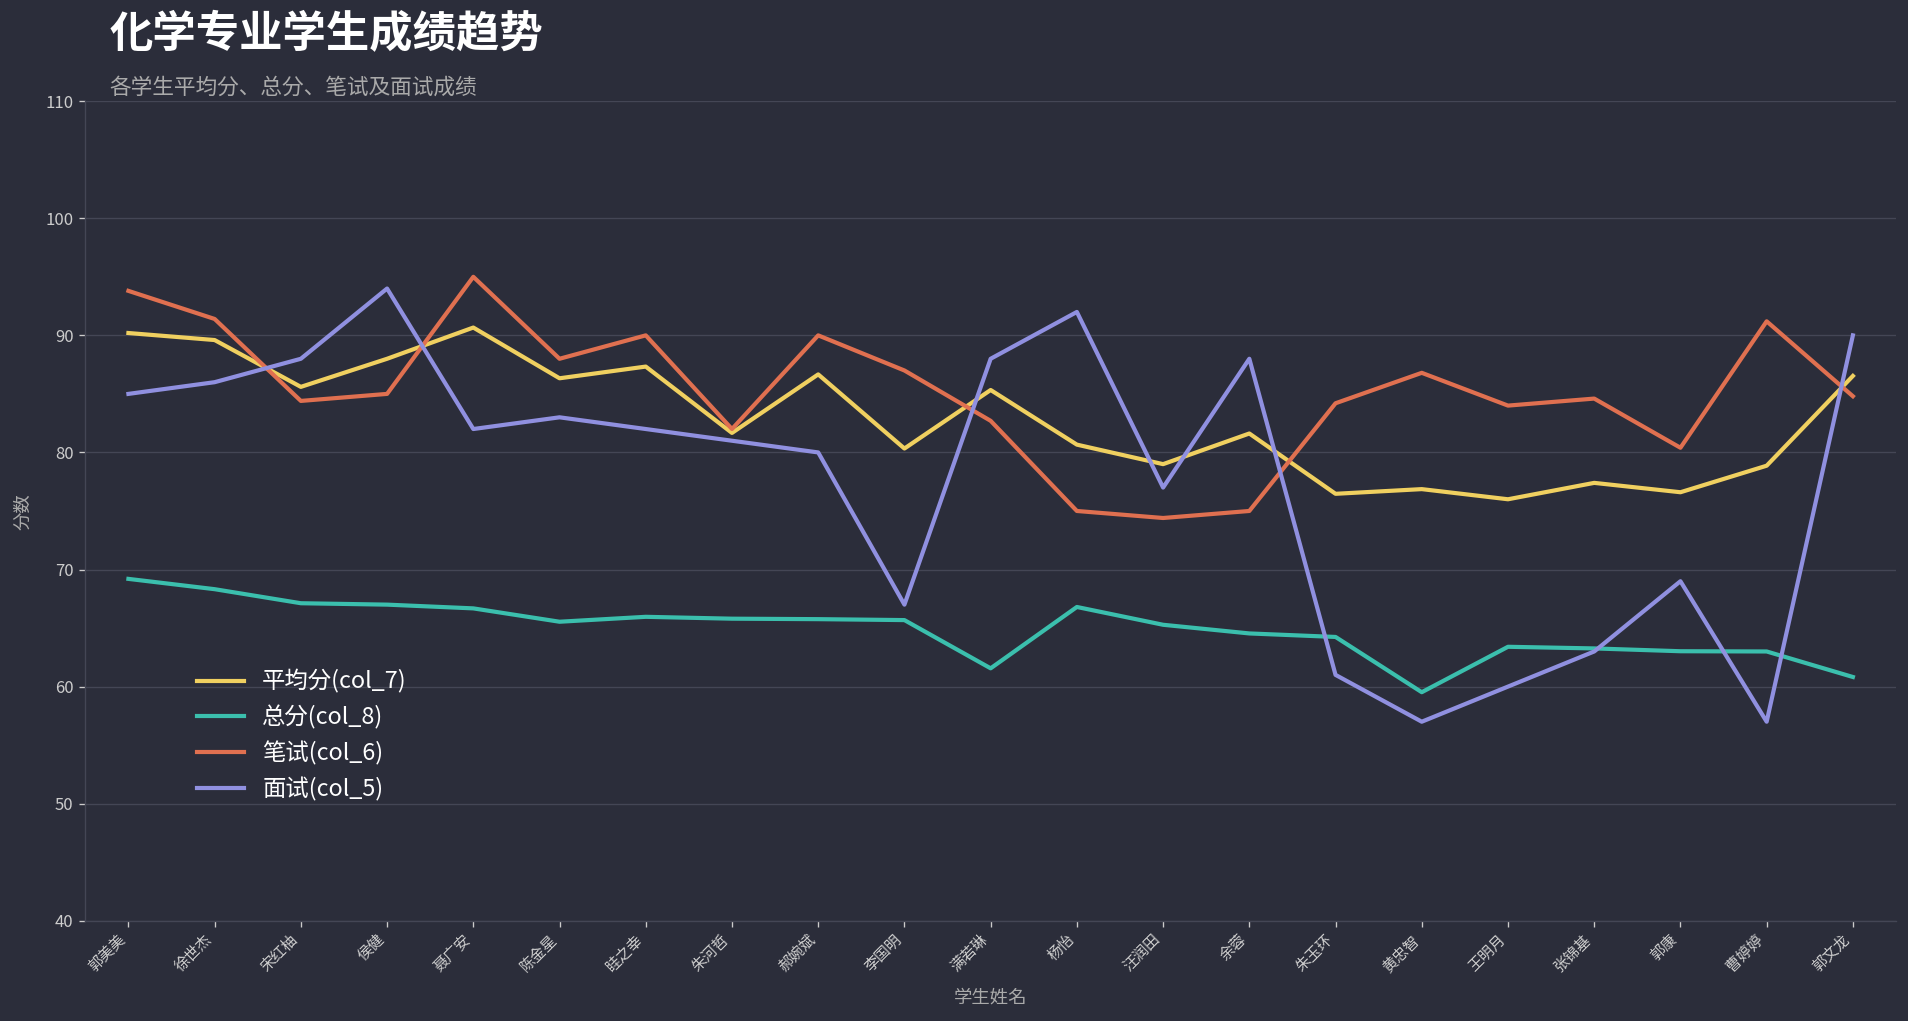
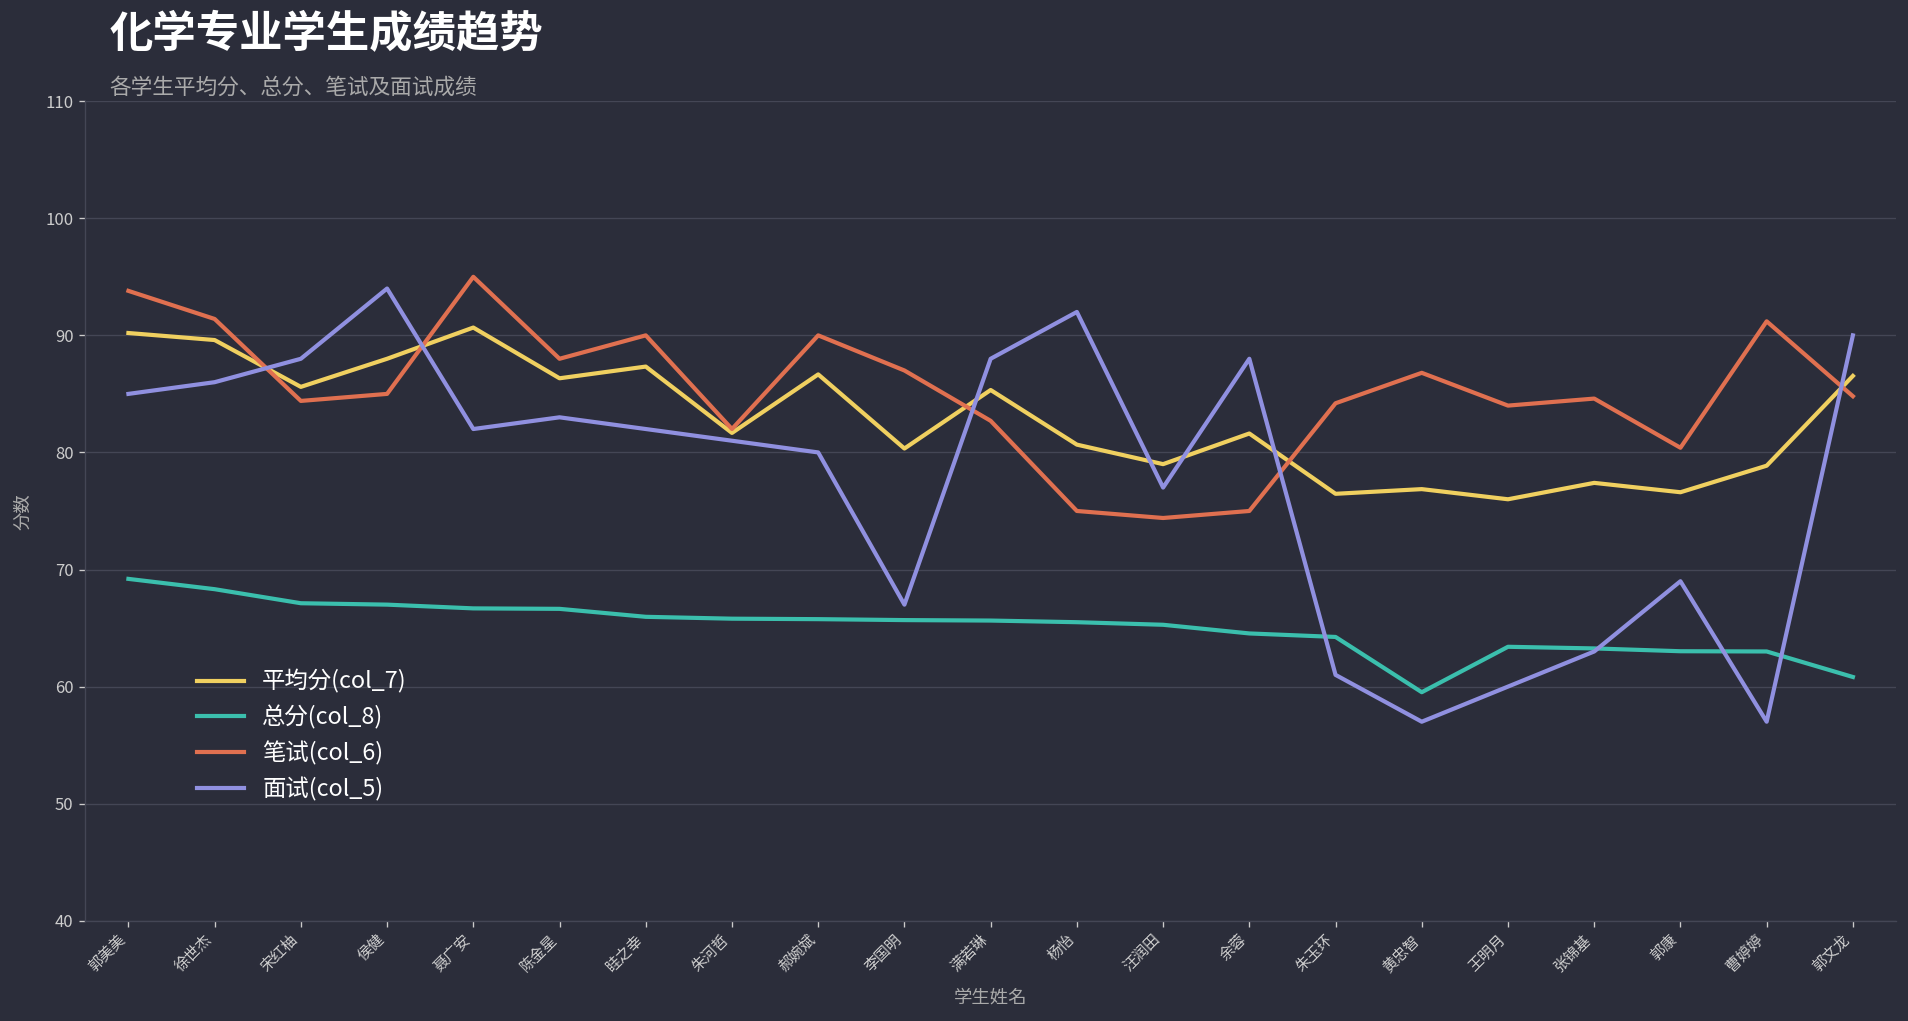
  {
    "平均分(col_7)": {
      "郭美美": 90,
      "徐世杰": 90,
      "宋红柚": 86,
      "侯健": 88,
      "聂广安": 91,
      "陈金星": 86,
      "眭之幸": 87,
      "朱河哲": 82,
      "郝婉斌": 87,
      "李国明": 80,
      "满若琳": 85,
      "杨怡": 81,
      "汪润田": 79,
      "余蓉": 82,
      "朱玉环": 76,
      "黄忠智": 77,
      "王明月": 76,
      "张锦基": 77,
      "郭康": 77,
      "曹婷婷": 79,
      "郭文龙": 87
    },
    "总分(col_8)": {
      "郭美美": 69,
      "徐世杰": 68,
      "宋红柚": 67,
      "侯健": 67,
      "聂广安": 67,
-     "陈金星": 66,
+     "陈金星": 67,
      "眭之幸": 66,
      "朱河哲": 66,
      "郝婉斌": 66,
      "李国明": 66,
-     "满若琳": 62,
-     "杨怡": 67,
+     "满若琳": 66,
+     "杨怡": 66,
      "汪润田": 65,
      "余蓉": 65,
      "朱玉环": 64,
      "黄忠智": 60,
      "王明月": 63,
      "张锦基": 63,
      "郭康": 63,
      "曹婷婷": 63,
      "郭文龙": 61
    },
    "笔试(col_6)": {
      "郭美美": 94,
      "徐世杰": 91,
      "宋红柚": 84,
      "侯健": 85,
      "聂广安": 95,
      "陈金星": 88,
      "眭之幸": 90,
      "朱河哲": 82,
      "郝婉斌": 90,
      "李国明": 87,
      "满若琳": 83,
      "杨怡": 75,
      "汪润田": 74,
      "余蓉": 75,
      "朱玉环": 84,
      "黄忠智": 87,
      "王明月": 84,
      "张锦基": 85,
      "郭康": 80,
      "曹婷婷": 91,
      "郭文龙": 85
    },
    "面试(col_5)": {
      "郭美美": 85,
      "徐世杰": 86,
      "宋红柚": 88,
      "侯健": 94,
      "聂广安": 82,
      "陈金星": 83,
      "眭之幸": 82,
      "朱河哲": 81,
      "郝婉斌": 80,
      "李国明": 67,
      "满若琳": 88,
      "杨怡": 92,
      "汪润田": 77,
      "余蓉": 88,
      "朱玉环": 61,
      "黄忠智": 57,
      "王明月": 60,
      "张锦基": 63,
      "郭康": 69,
      "曹婷婷": 57,
      "郭文龙": 90
    }
  }
